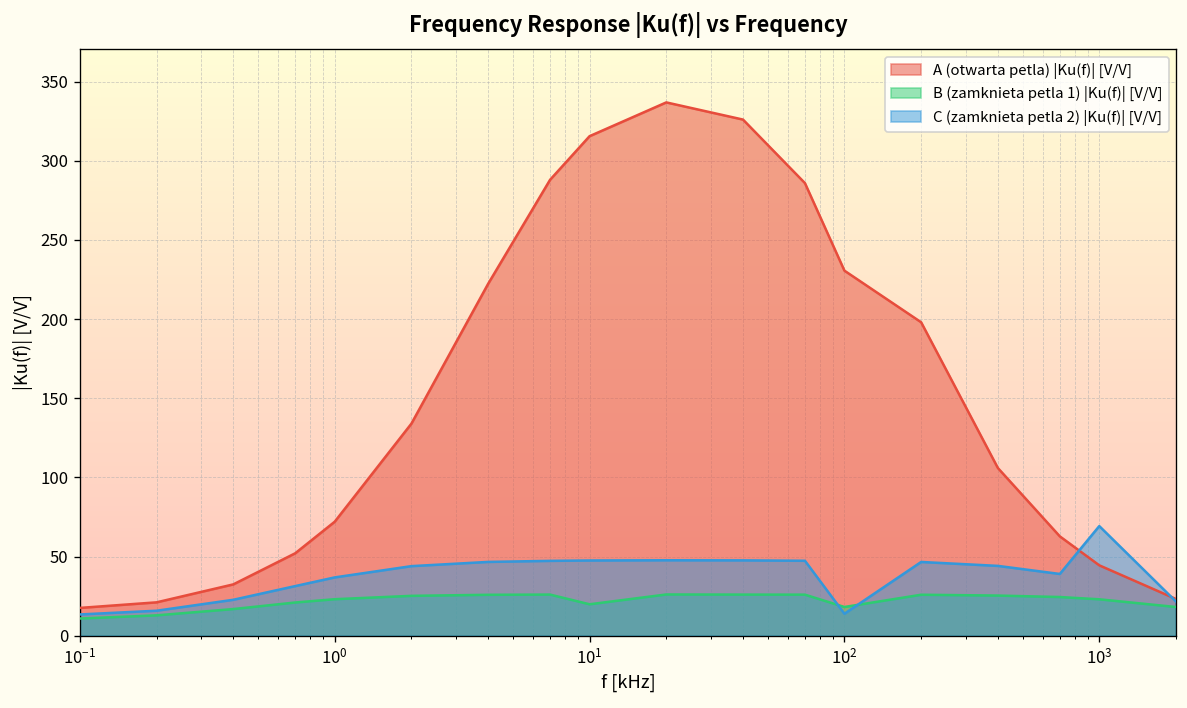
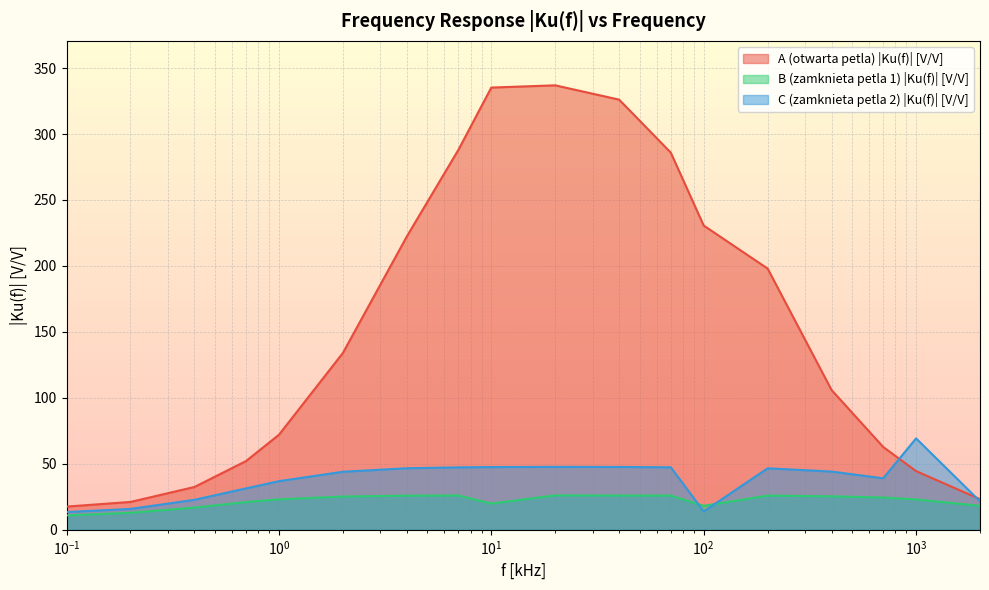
  {
    "A (otwarta petla) |Ku(f)| [V/V]": {
      "10^-1": 18,
      "10^0": 72,
-     "10^1": 316,
+     "10^1": 335,
      "10^2": 231,
      "10^3": 45
    },
    "B (zamknieta petla 1) |Ku(f)| [V/V]": {
      "10^-1": 11,
      "10^0": 23,
      "10^1": 20,
      "10^2": 18,
      "10^3": 23
    },
    "C (zamknieta petla 2) |Ku(f)| [V/V]": {
      "10^-1": 13,
      "10^0": 37,
      "10^1": 48,
      "10^2": 14,
      "10^3": 69
    }
  }
